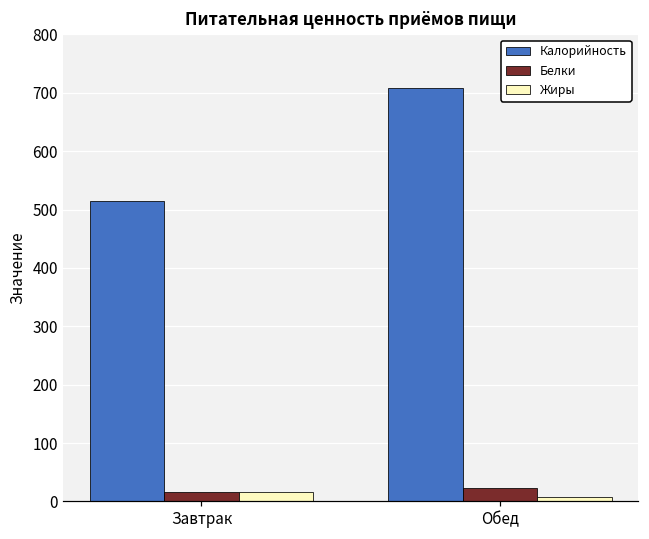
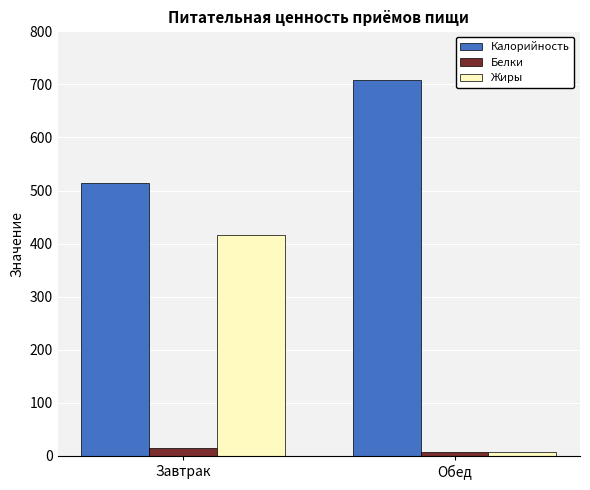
  {
    "Калорийность": {
      "Завтрак": 510,
      "Обед": 710
    },
    "Белки": {
      "Завтрак": 20,
-     "Обед": 20
+     "Обед": 10
    },
    "Жиры": {
-     "Завтрак": 20,
+     "Завтрак": 420,
      "Обед": 10
    }
  }
